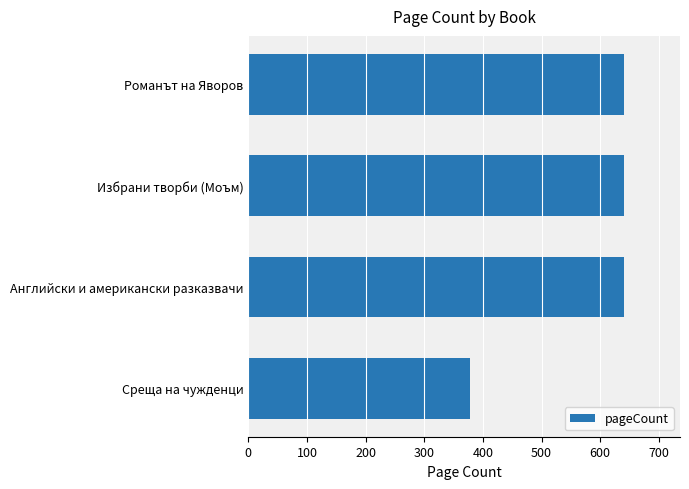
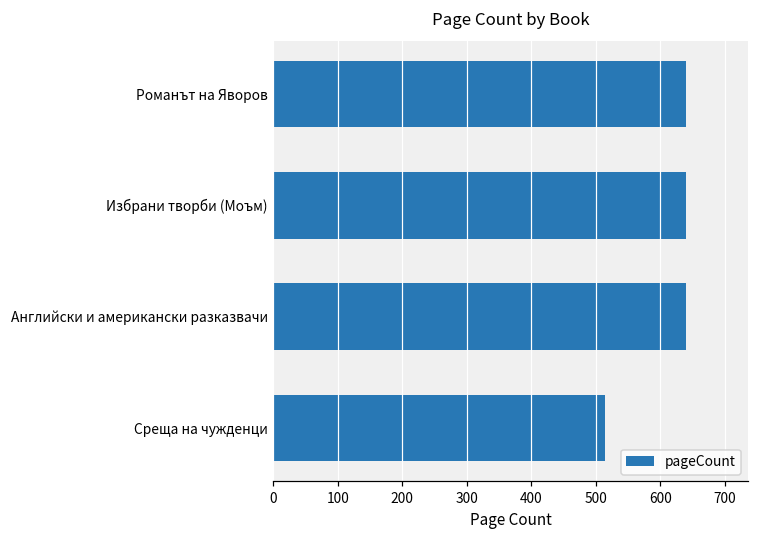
  {
    "Романът на Яворов": 640,
    "Избрани творби (Моъм)": 640,
    "Английски и американски разказвачи": 640,
-   "Среща на чужденци": 380
+   "Среща на чужденци": 520
  }
